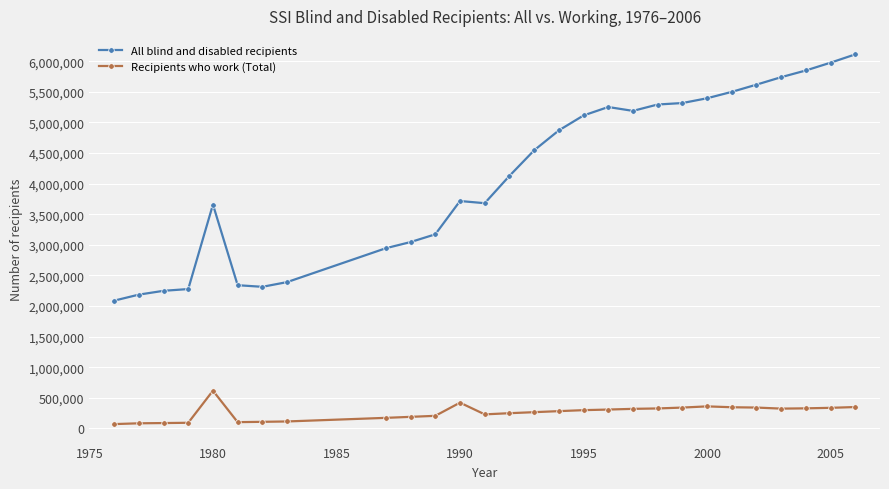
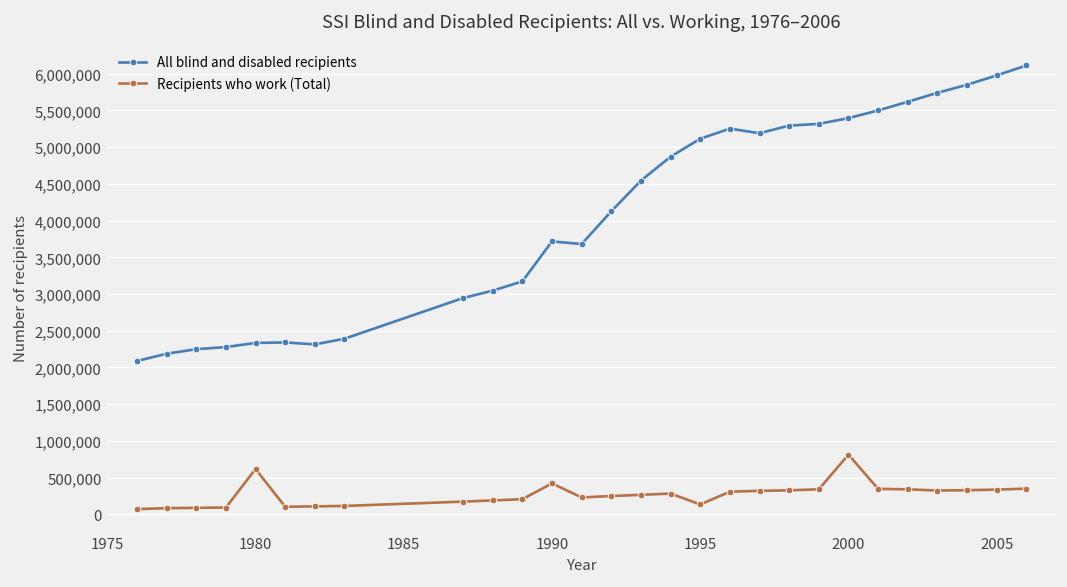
  {
    "All blind and disabled recipients": {
-     "1980": "3,700,000",
+     "1980": "2,300,000",
      "1990": "3,700,000",
      "1995": "5,100,000",
      "2000": "5,400,000",
      "2005": "6,000,000"
    },
    "Recipients who work (Total)": {
      "1980": "600,000",
      "1990": "400,000",
-     "1995": "300,000",
-     "2000": "400,000",
+     "1995": "100,000",
+     "2000": "800,000",
      "2005": "300,000"
    }
  }
